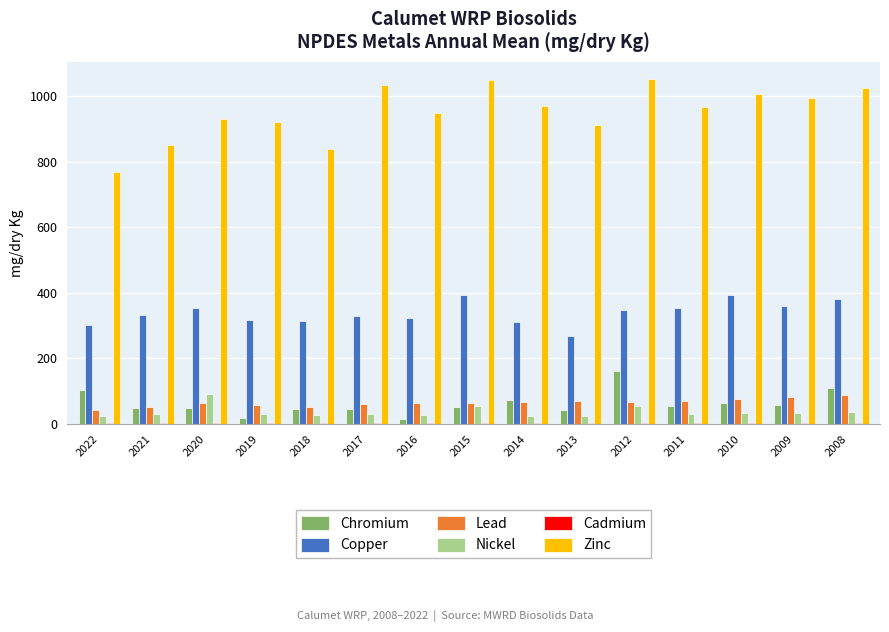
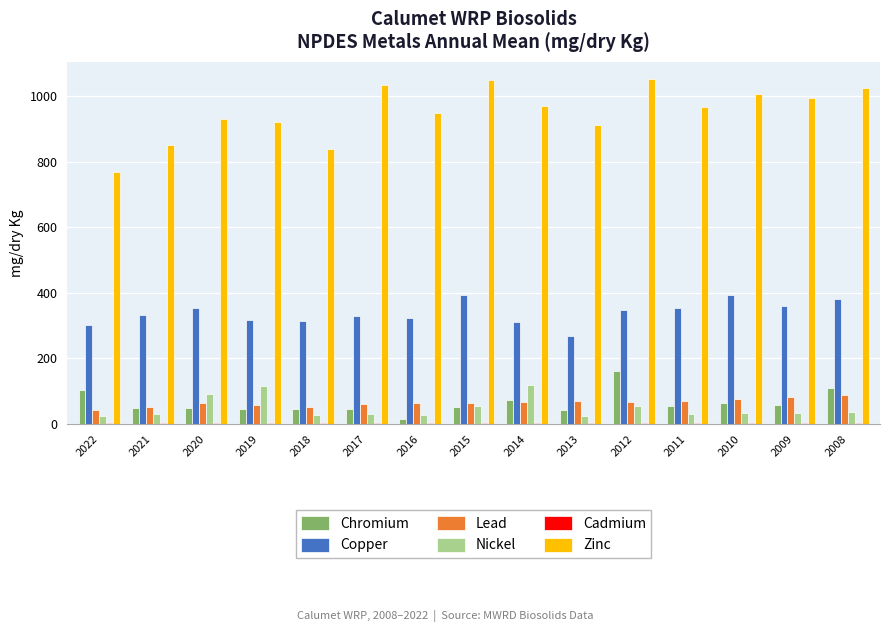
  {
    "Chromium": {
      "2022": 100,
      "2021": 50,
      "2020": 50,
-     "2019": 20,
+     "2019": 40,
      "2018": 50,
      "2017": 40,
      "2016": 20,
      "2015": 50,
      "2014": 70,
      "2013": 40,
      "2012": 160,
      "2011": 50,
      "2010": 60,
      "2009": 60,
      "2008": 110
    },
    "Copper": {
      "2022": 300,
      "2021": 330,
      "2020": 350,
      "2019": 320,
      "2018": 310,
      "2017": 330,
      "2016": 320,
      "2015": 390,
      "2014": 310,
      "2013": 270,
      "2012": 350,
      "2011": 350,
      "2010": 390,
      "2009": 360,
      "2008": 380
    },
    "Lead": {
      "2022": 40,
      "2021": 50,
      "2020": 60,
      "2019": 60,
      "2018": 50,
      "2017": 60,
      "2016": 60,
      "2015": 60,
      "2014": 70,
      "2013": 70,
      "2012": 70,
      "2011": 70,
      "2010": 80,
      "2009": 80,
      "2008": 90
    },
    "Nickel": {
      "2022": 30,
      "2021": 30,
      "2020": 90,
-     "2019": 30,
+     "2019": 120,
      "2018": 30,
      "2017": 30,
      "2016": 30,
      "2015": 50,
-     "2014": 20,
+     "2014": 120,
      "2013": 30,
      "2012": 50,
      "2011": 30,
      "2010": 30,
      "2009": 30,
      "2008": 40
    },
    "Zinc": {
      "2022": 770,
      "2021": 850,
      "2020": 930,
      "2019": 920,
      "2018": 840,
      "2017": 1030,
      "2016": 950,
      "2015": 1050,
      "2014": 970,
      "2013": 910,
      "2012": 1050,
      "2011": 970,
      "2010": 1010,
      "2009": 990,
      "2008": 1020
    }
  }
